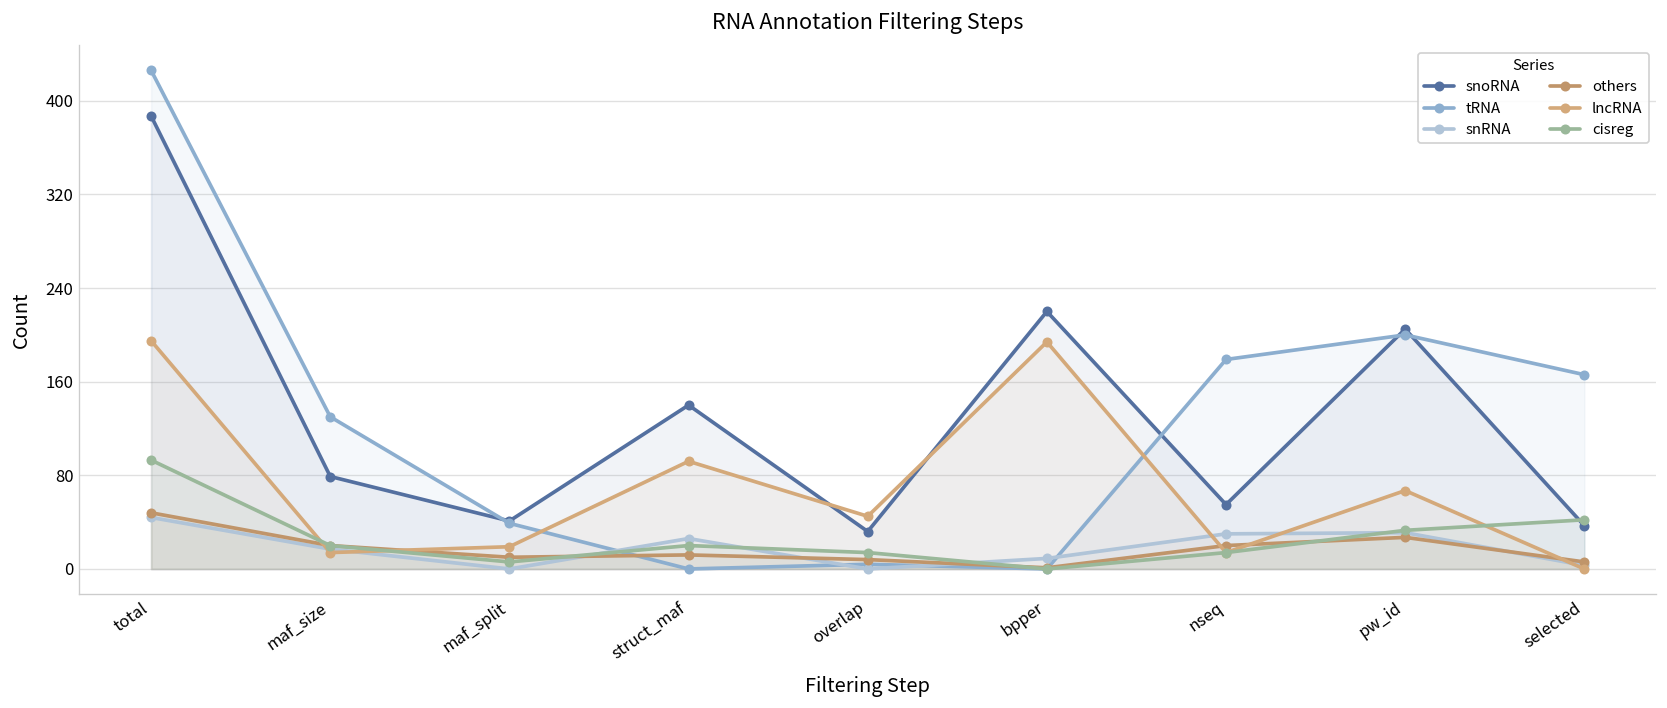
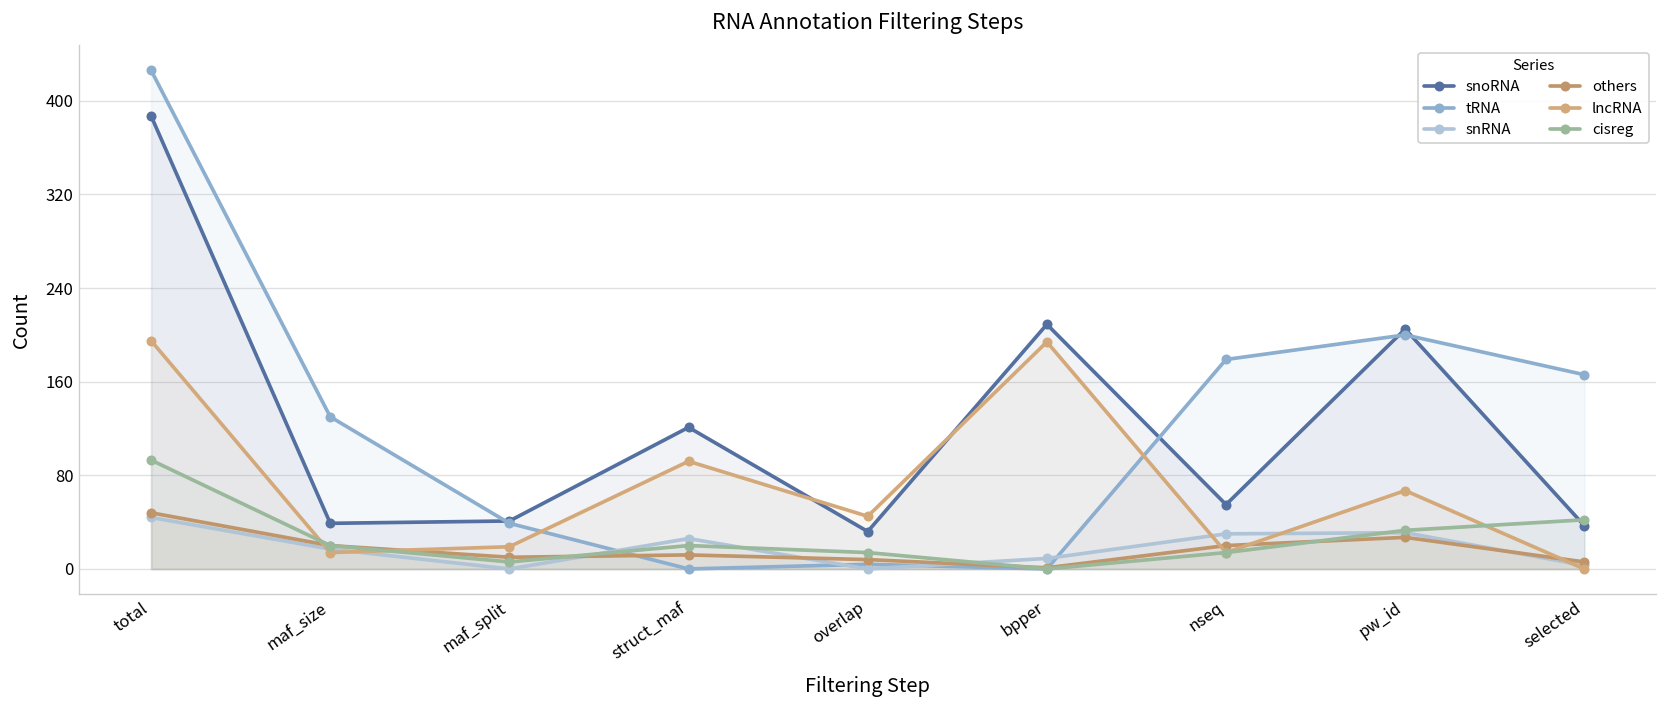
  {
    "snoRNA": {
      "total": 390,
-     "maf_size": 80,
-     "struct_maf": 140,
+     "maf_size": 40,
+     "struct_maf": 120,
      "overlap": 30,
-     "bpper": 220,
+     "bpper": 210,
      "nseq": 60,
      "pw_id": 210,
      "selected": 40
    }
  }
